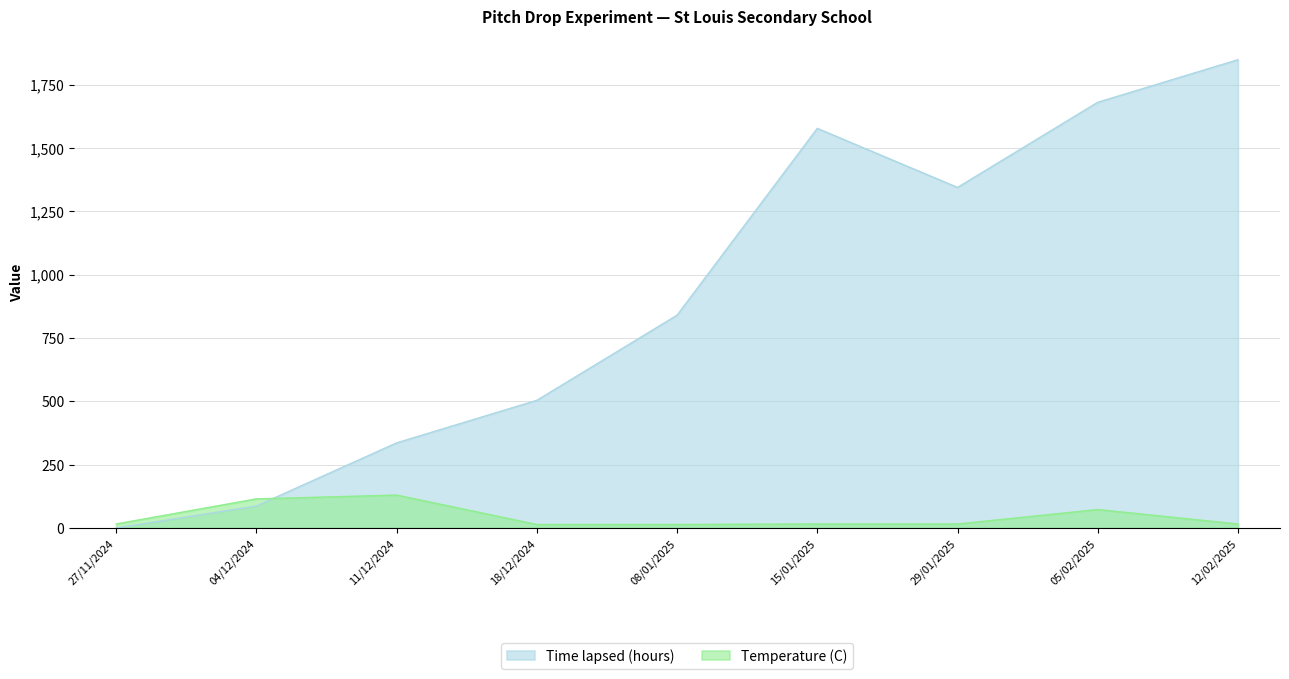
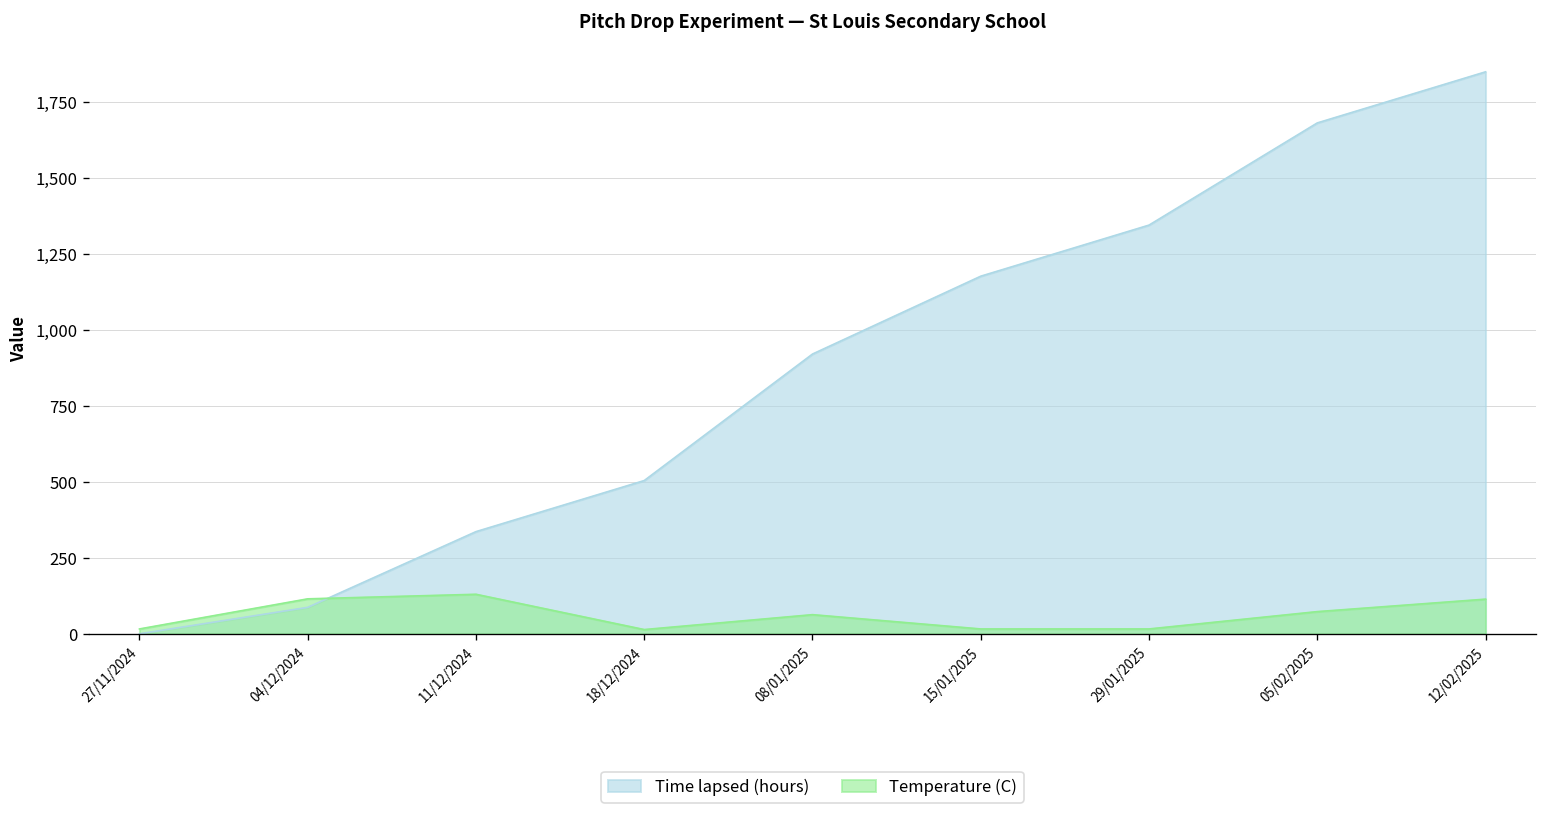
  {
    "Time lapsed (hours)": {
      "27/11/2024": "0",
      "04/12/2024": "90",
      "11/12/2024": "340",
      "18/12/2024": "500",
-     "08/01/2025": "840",
-     "15/01/2025": "1,580",
+     "08/01/2025": "920",
+     "15/01/2025": "1,180",
      "29/01/2025": "1,340",
      "05/02/2025": "1,680",
      "12/02/2025": "1,850"
    },
    "Temperature (C)": {
      "27/11/2024": "20",
      "04/12/2024": "120",
      "11/12/2024": "130",
      "18/12/2024": "10",
-     "08/01/2025": "10",
+     "08/01/2025": "60",
      "15/01/2025": "20",
      "29/01/2025": "20",
      "05/02/2025": "70",
-     "12/02/2025": "20"
+     "12/02/2025": "110"
    }
  }
